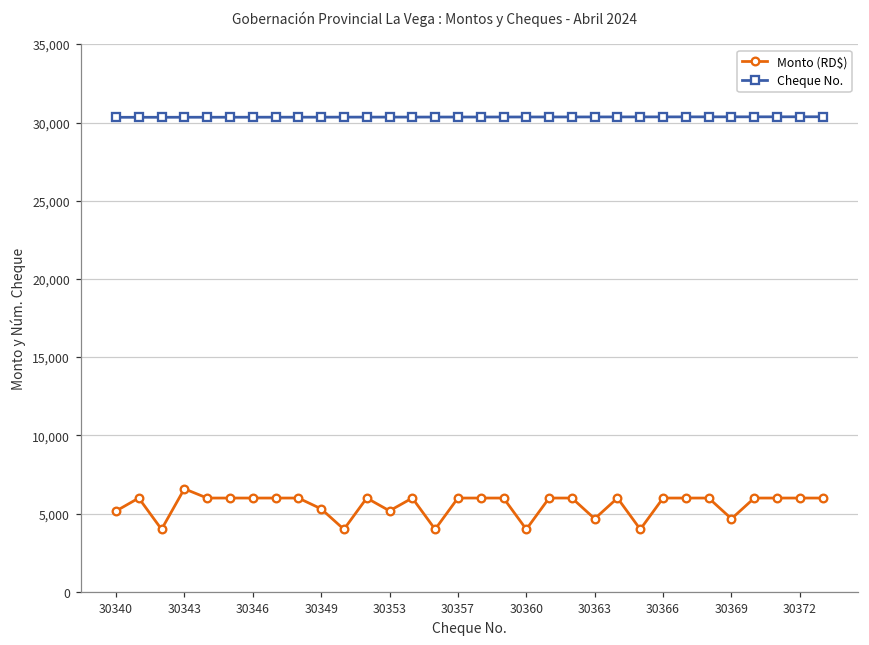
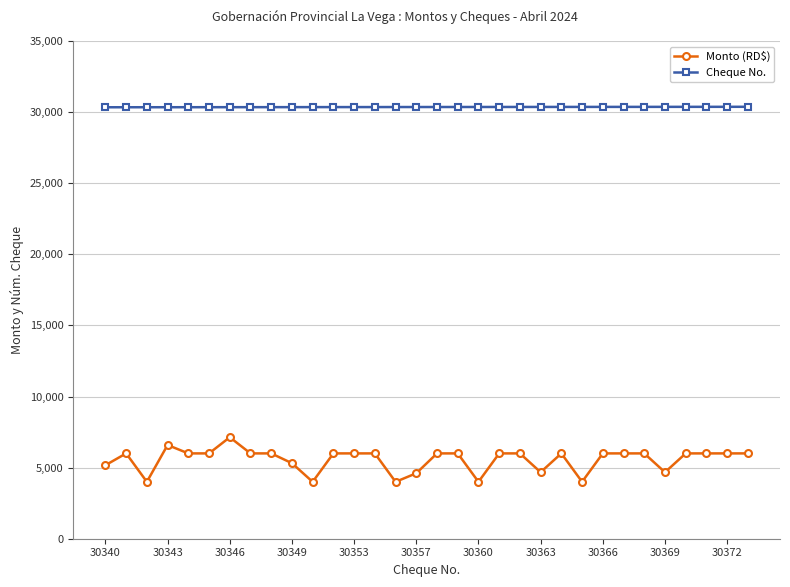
  {
    "Monto (RD$)": {
      "30340": "5,200",
      "30343": "6,600",
-     "30346": "6,000",
+     "30346": "7,100",
      "30349": "5,300",
-     "30353": "5,200",
-     "30357": "6,000",
+     "30353": "6,000",
+     "30357": "4,600",
      "30360": "4,000",
      "30363": "4,700",
      "30366": "6,000",
      "30369": "4,700",
      "30372": "6,000"
    },
    "Cheque No.": {
      "30340": "30,300",
      "30343": "30,300",
      "30346": "30,300",
      "30349": "30,300",
      "30353": "30,400",
      "30357": "30,400",
      "30360": "30,400",
      "30363": "30,400",
      "30366": "30,400",
      "30369": "30,400",
      "30372": "30,400"
    }
  }
